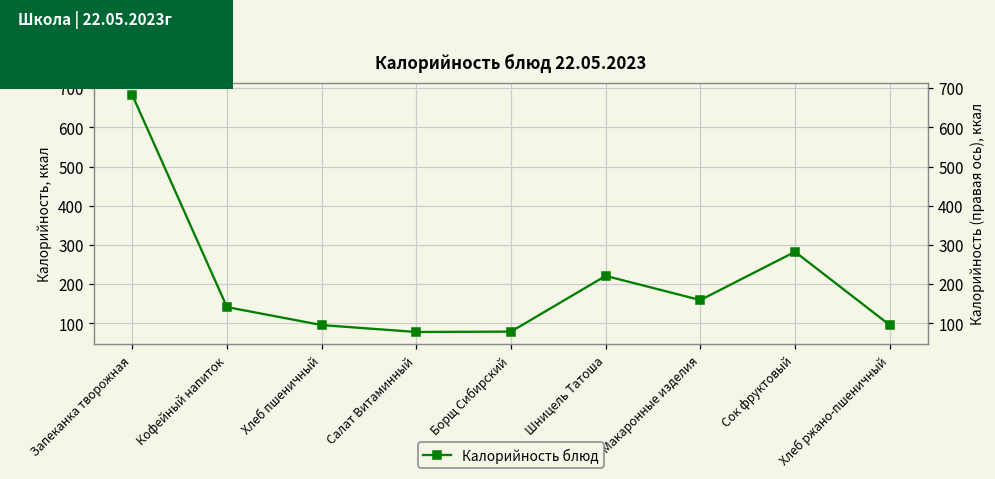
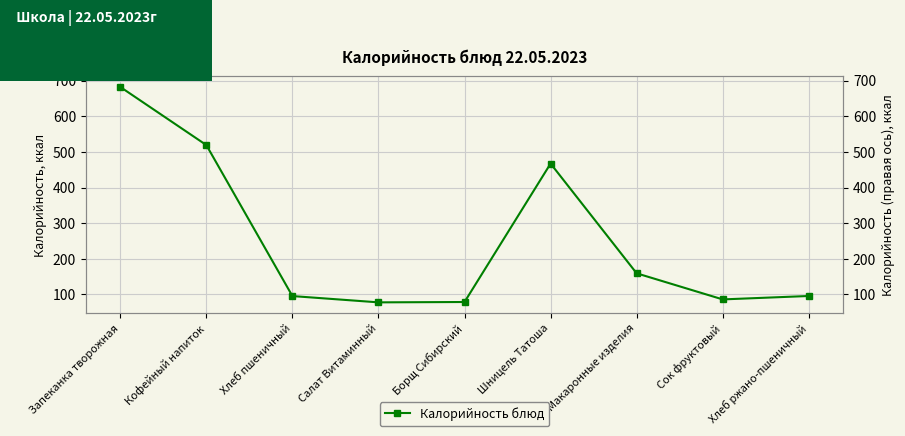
  {
    "Запеканка творожная": 680,
-   "Кофейный напиток": 140,
+   "Кофейный напиток": 520,
    "Хлеб пшеничный": 100,
    "Салат Витаминный": 80,
    "Борщ Сибирский": 80,
-   "Шницель Татоша": 220,
+   "Шницель Татоша": 470,
    "Макаронные изделия": 160,
-   "Сок фруктовый": 280,
+   "Сок фруктовый": 90,
    "Хлеб ржано-пшеничный": 100
  }
